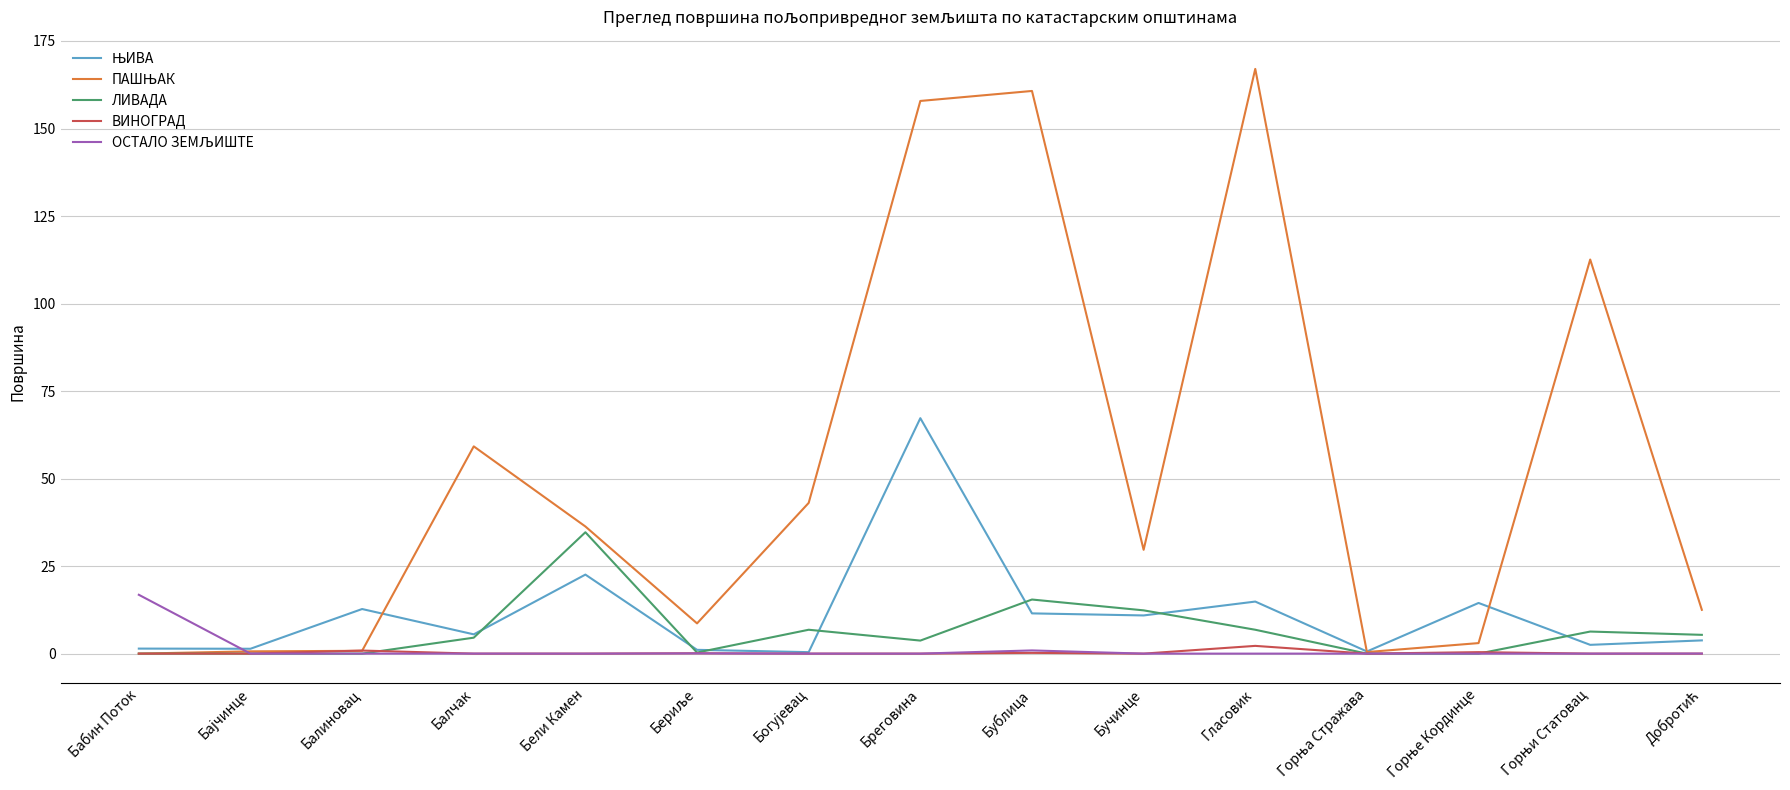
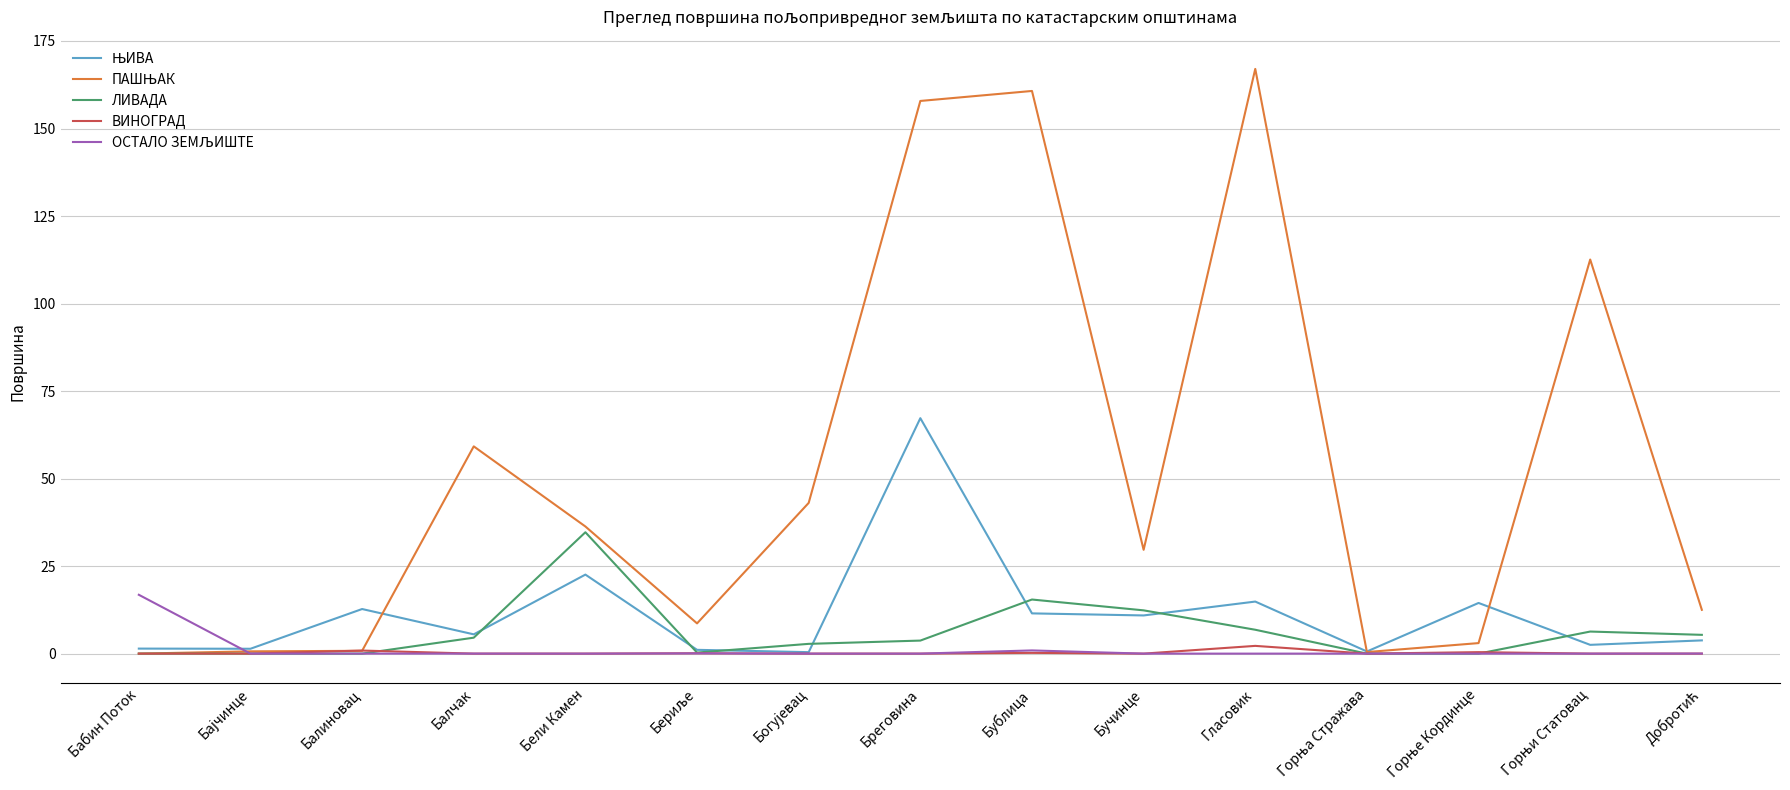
  {
    "ЊИВА": {
      "Бабин Поток": 1,
      "Бајчинце": 1,
      "Балиновац": 13,
      "Балчак": 6,
      "Бели Камен": 23,
      "Бериље": 1,
      "Бреговина": 67,
      "Бублица": 11,
      "Бучинце": 11,
      "Гласовик": 15,
      "Горње Кординце": 14,
      "Горњи Статовац": 3,
      "Добротић": 4
    },
    "ЛИВАДА": {
      "Балчак": 5,
      "Бели Камен": 35,
-     "Богујевац": 7,
+     "Богујевац": 3,
      "Бреговина": 4,
      "Бублица": 15,
      "Бучинце": 12,
      "Гласовик": 7,
      "Горњи Статовац": 6,
      "Добротић": 5
    },
    "ОСТАЛО ЗЕМЉИШТЕ": {
      "Бабин Поток": 17,
      "Гласовик": 0
    }
  }
